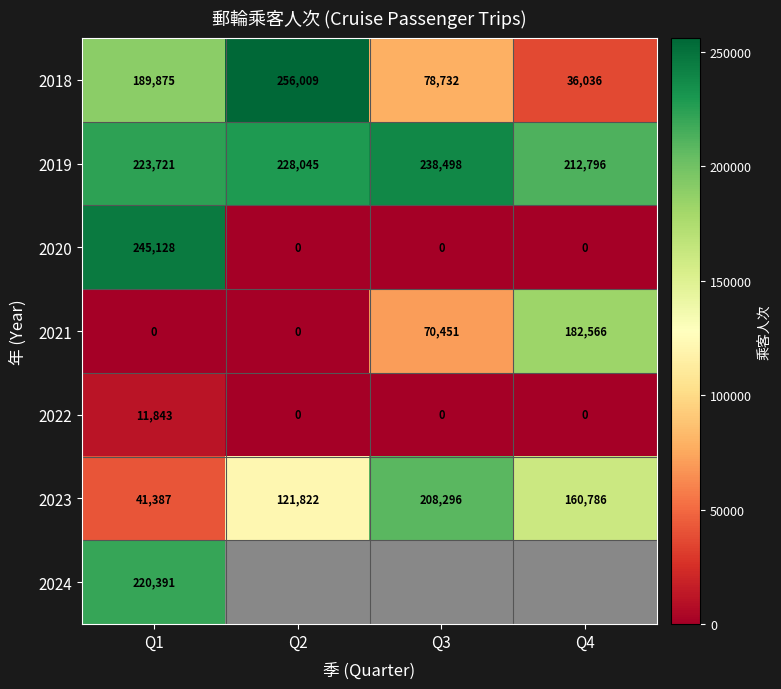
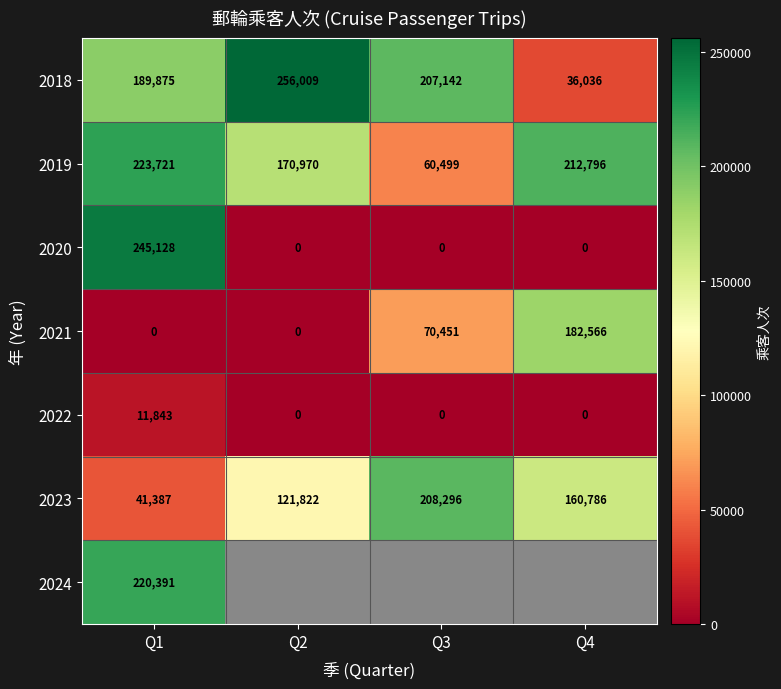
  {
    "2018": {
      "Q1": "189,875",
      "Q2": "256,009",
-     "Q3": "78,732",
+     "Q3": "207,142",
      "Q4": "36,036"
    },
    "2019": {
      "Q1": "223,721",
-     "Q2": "228,045",
-     "Q3": "238,498",
+     "Q2": "170,970",
+     "Q3": "60,499",
      "Q4": "212,796"
    },
    "2020": {
      "Q1": "245,128",
      "Q2": "0",
      "Q3": "0",
      "Q4": "0"
    },
    "2021": {
      "Q1": "0",
      "Q2": "0",
      "Q3": "70,451",
      "Q4": "182,566"
    },
    "2022": {
      "Q1": "11,843",
      "Q2": "0",
      "Q3": "0",
      "Q4": "0"
    },
    "2023": {
      "Q1": "41,387",
      "Q2": "121,822",
      "Q3": "208,296",
      "Q4": "160,786"
    },
    "2024": {
      "Q1": "220,391"
    }
  }
